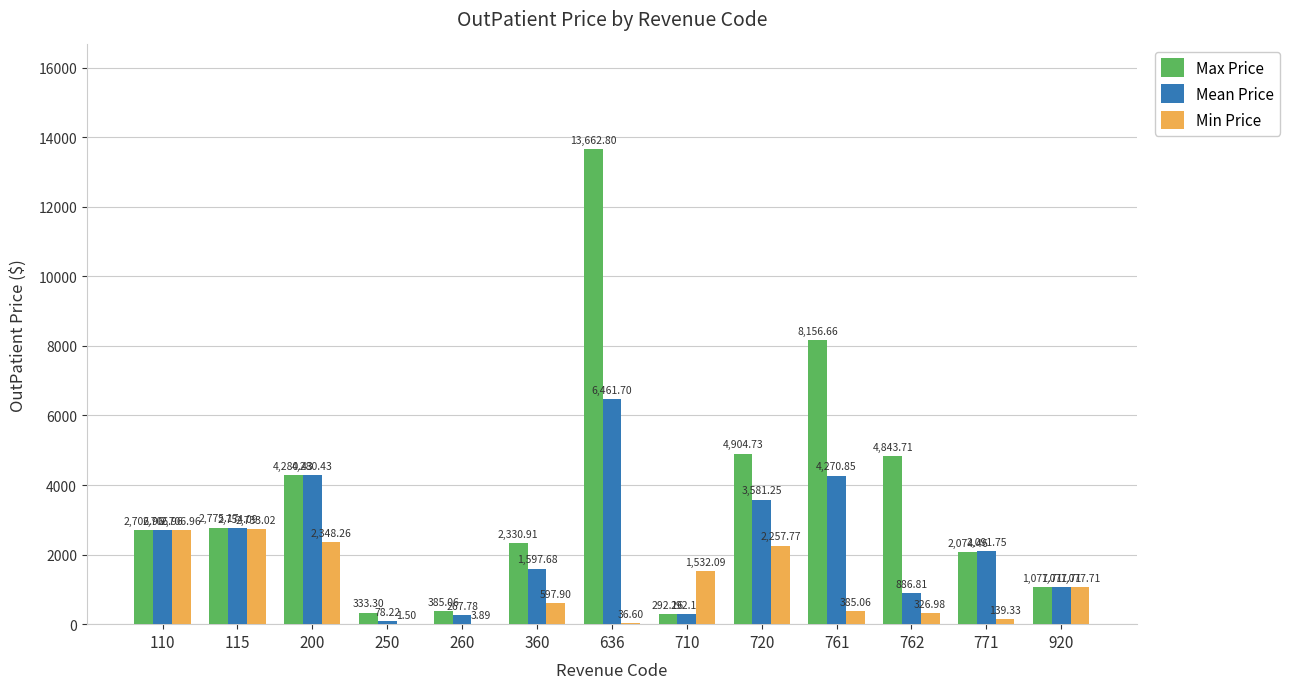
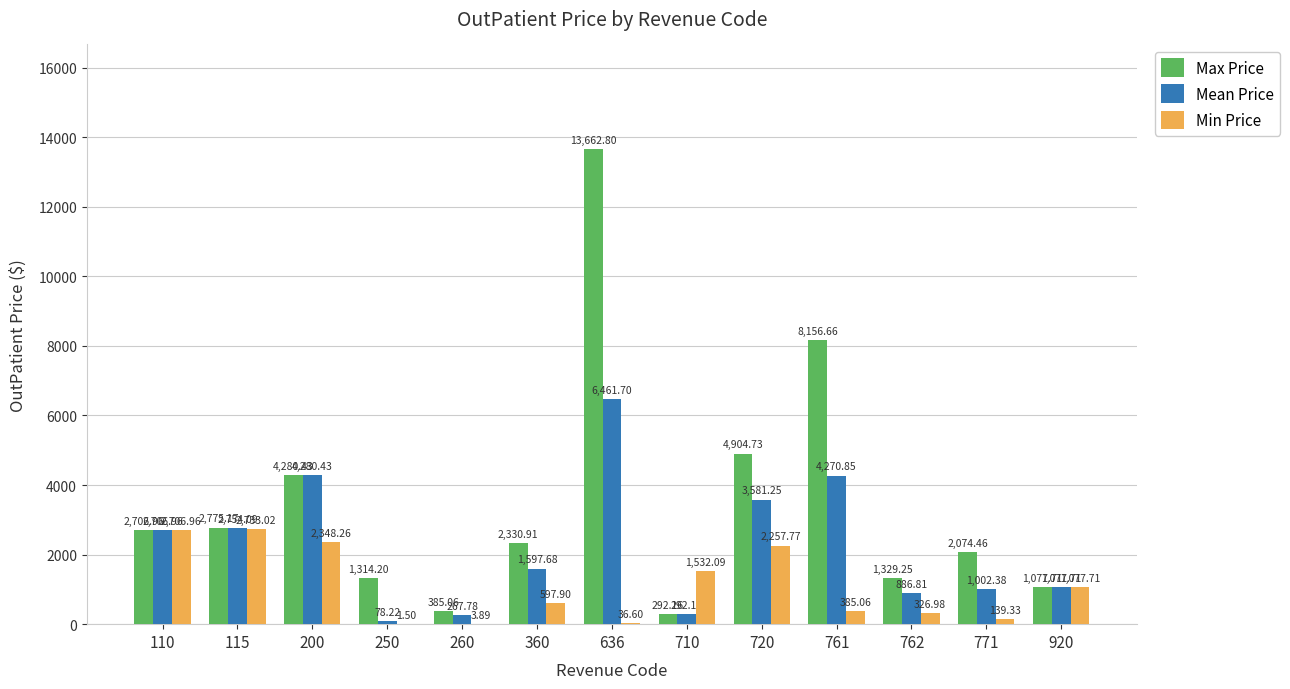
  {
    "Max Price": {
-     "250": "333.30",
+     "250": "1,314.20",
      "360": "2,330.91",
      "636": "13,662.80",
      "720": "4,904.73",
      "761": "8,156.66",
-     "762": "4,843.71",
+     "762": "1,329.25",
      "771": "2,074.46"
    },
    "Mean Price": {
      "250": "78.22",
      "360": "1,597.68",
      "636": "6,461.70",
      "720": "3,581.25",
      "761": "4,270.85",
      "762": "886.81",
-     "771": "2,091.75"
+     "771": "1,002.38"
    },
    "Min Price": {
      "200": "2,348.26",
      "260": "3.89",
      "360": "597.90",
      "636": "36.60",
      "710": "1,532.09",
      "720": "2,257.77",
      "761": "385.06",
      "762": "326.98",
      "771": "139.33"
    }
  }
